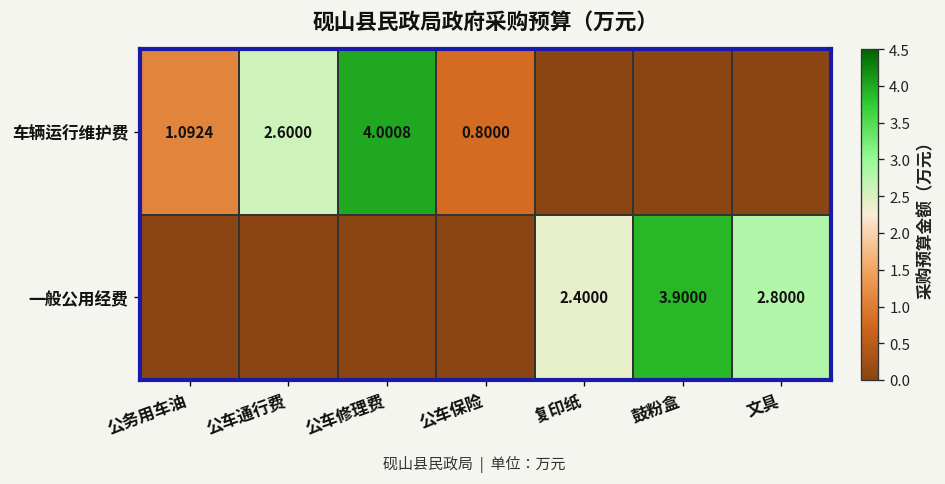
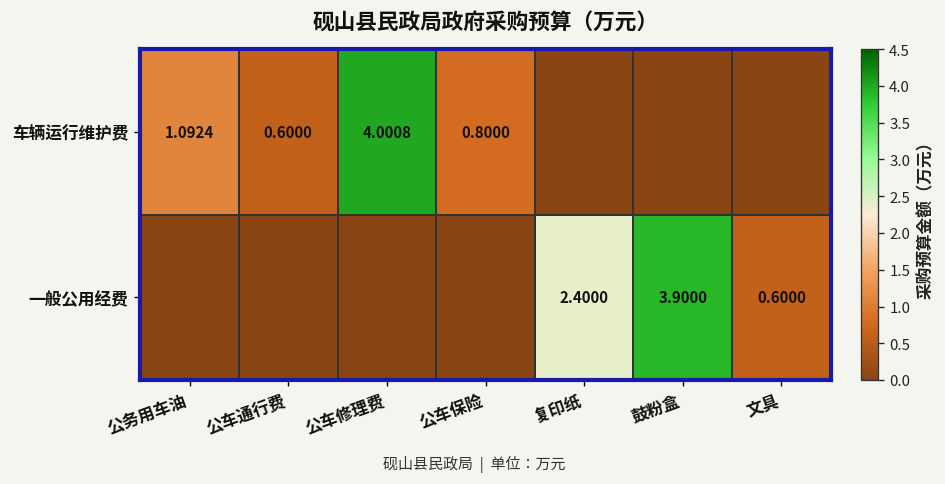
  {
    "车辆运行维护费": {
      "公务用车油": 1.0924,
-     "公车通行费": 2.6000,
+     "公车通行费": 0.6000,
      "公车修理费": 4.0008,
      "公车保险": 0.8000
    },
    "一般公用经费": {
      "复印纸": 2.4000,
      "鼓粉盒": 3.9000,
-     "文具": 2.8000
+     "文具": 0.6000
    }
  }
